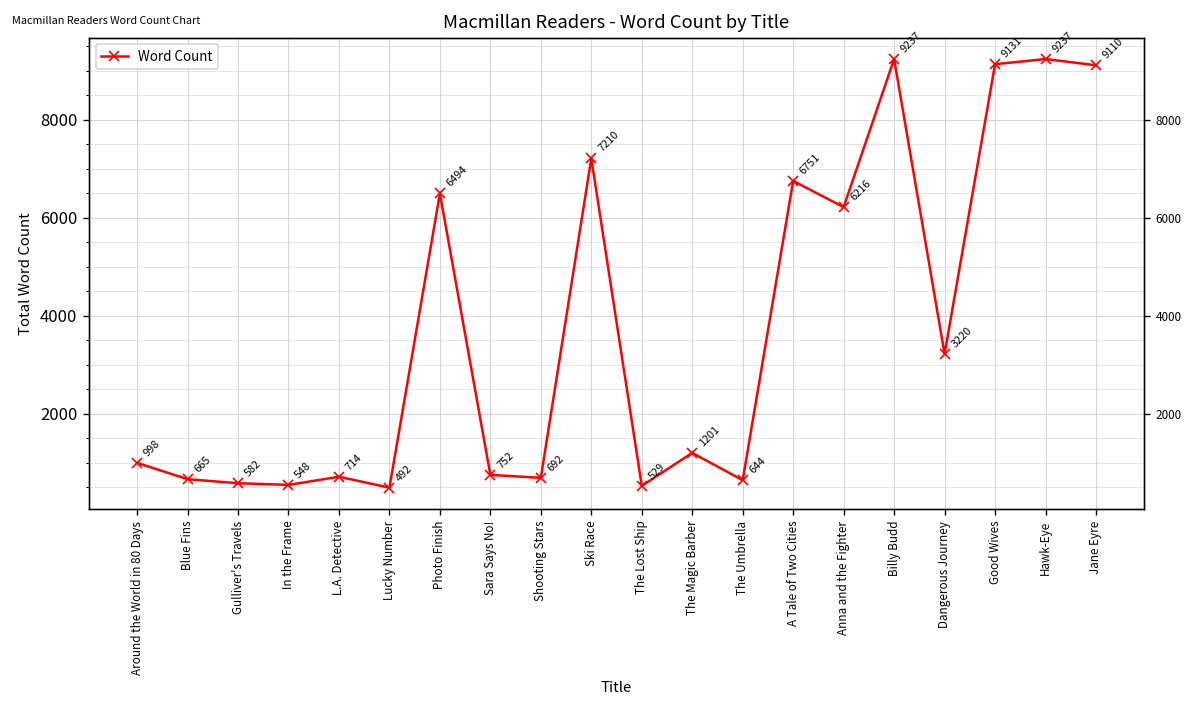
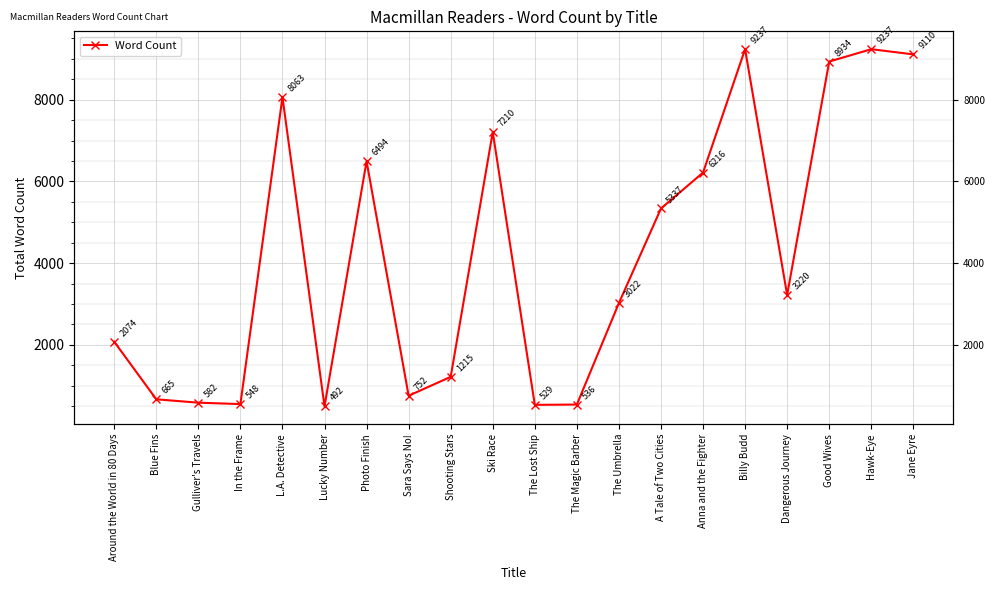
  {
-   "Around the World in 80 Days": 998,
+   "Around the World in 80 Days": 2074,
    "Blue Fins": 665,
    "Gulliver's Travels": 582,
    "In the Frame": 548,
-   "L.A. Detective": 714,
+   "L.A. Detective": 8063,
    "Lucky Number": 492,
    "Photo Finish": 6494,
    "Sara Says No!": 752,
-   "Shooting Stars": 692,
+   "Shooting Stars": 1215,
    "Ski Race": 7210,
    "The Lost Ship": 529,
-   "The Magic Barber": 1201,
-   "The Umbrella": 644,
-   "A Tale of Two Cities": 6751,
+   "The Magic Barber": 536,
+   "The Umbrella": 3022,
+   "A Tale of Two Cities": 5337,
    "Anna and the Fighter": 6216,
    "Billy Budd": 9237,
    "Dangerous Journey": 3220,
-   "Good Wives": 9131,
+   "Good Wives": 8934,
    "Hawk-Eye": 9237,
    "Jane Eyre": 9110
  }
